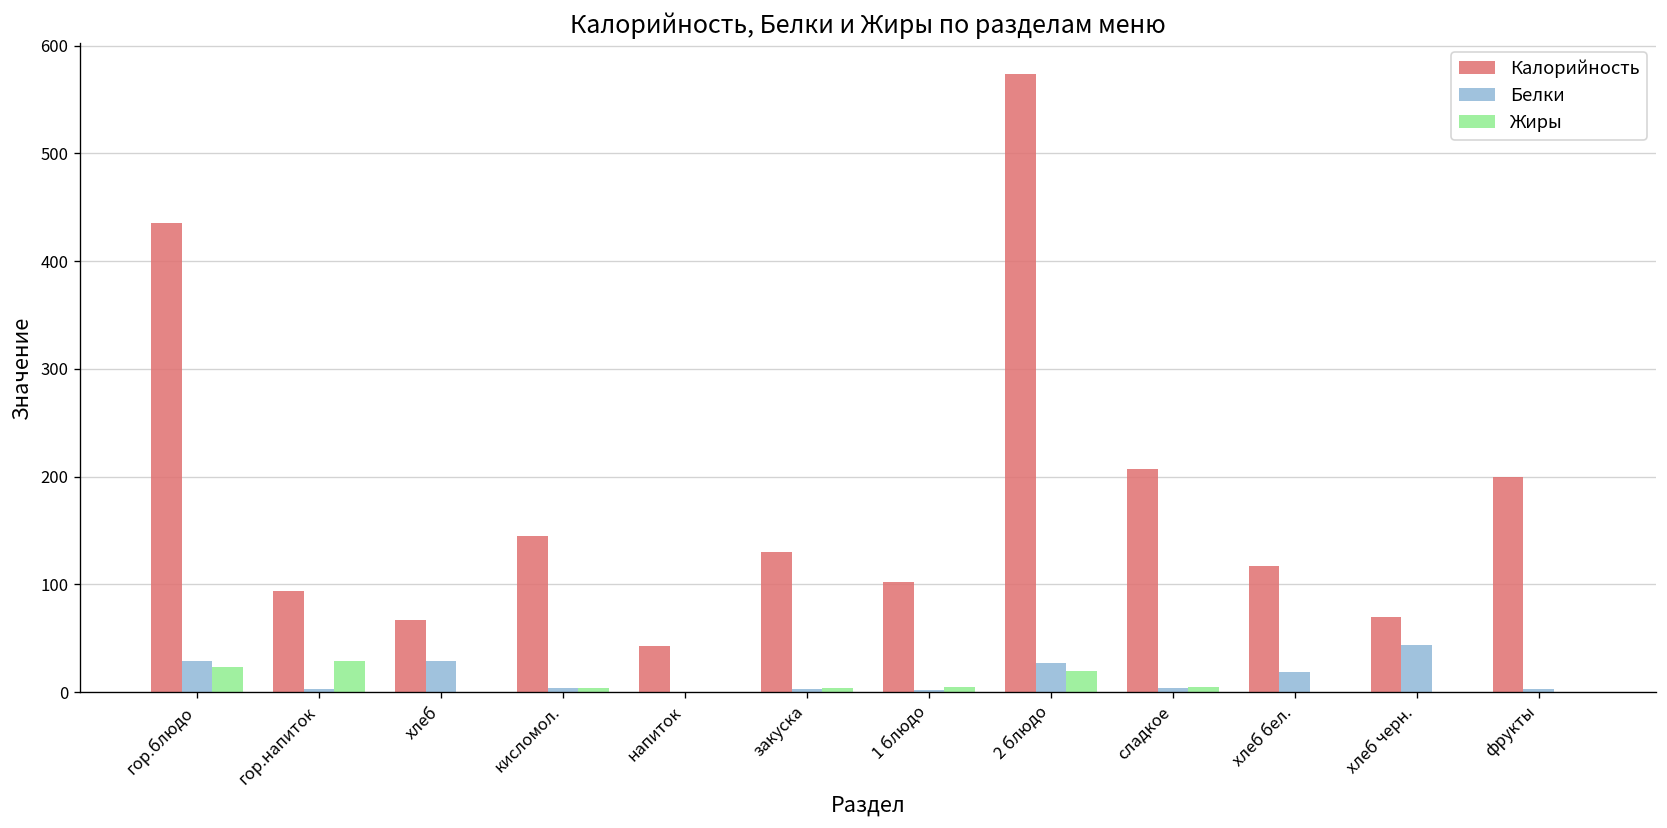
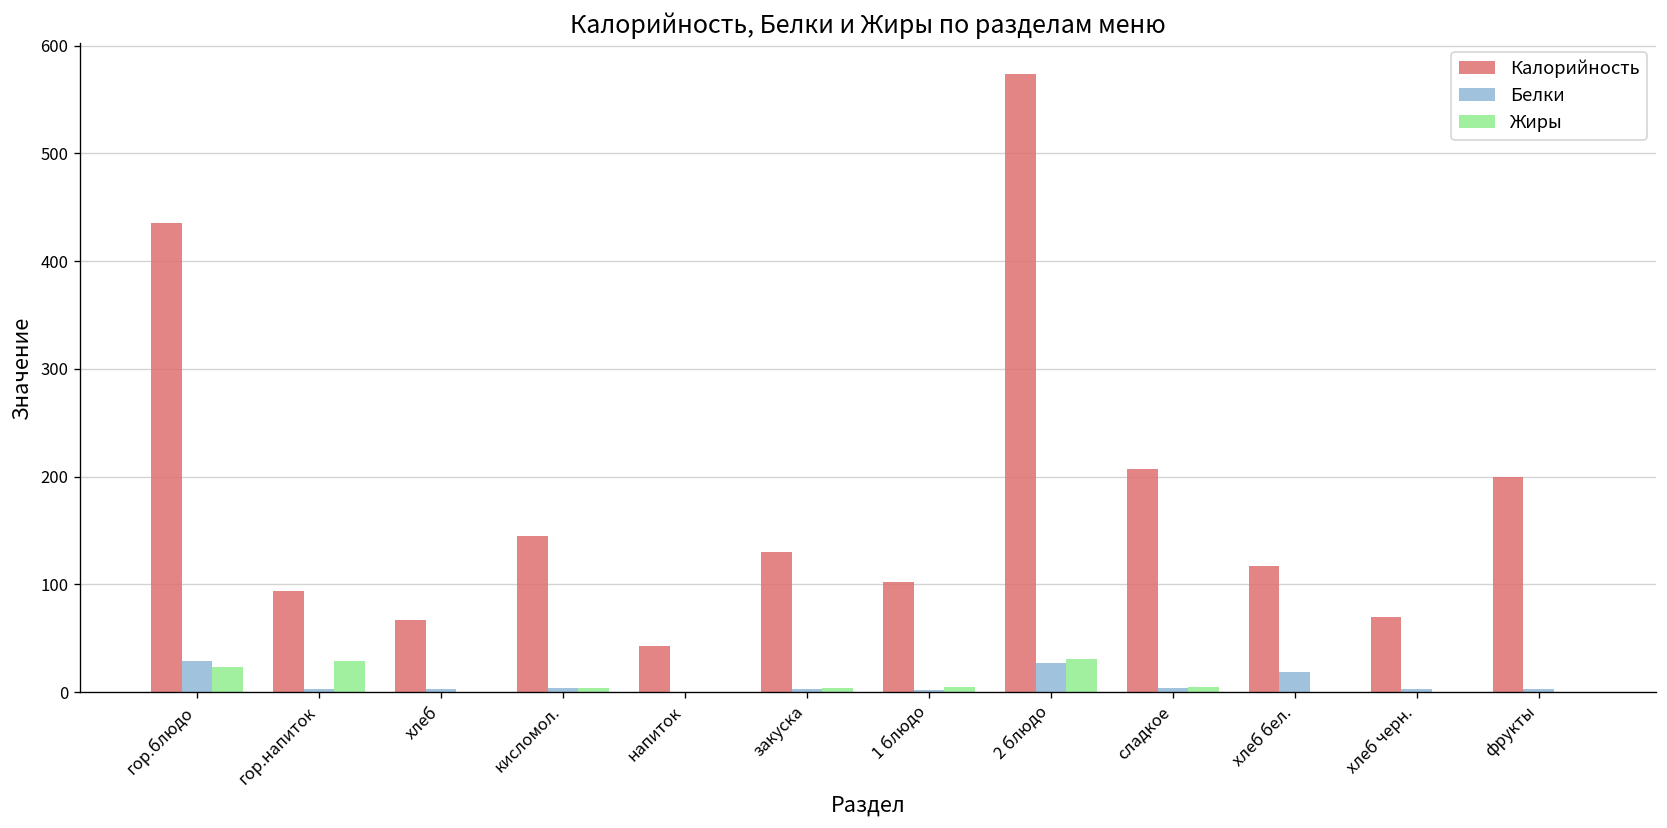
  {
    "Калорийность": {
      "гор.блюдо": 440,
      "гор.напиток": 90,
      "хлеб": 70,
      "кисломол.": 150,
      "напиток": 40,
      "закуска": 130,
      "1 блюдо": 100,
      "2 блюдо": 570,
      "сладкое": 210,
      "хлеб бел.": 120,
      "хлеб черн.": 70,
      "фрукты": 200
    },
    "Белки": {
      "гор.блюдо": 30,
      "гор.напиток": 0,
-     "хлеб": 30,
+     "хлеб": 0,
      "кисломол.": 0,
      "закуска": 0,
      "2 блюдо": 30,
      "сладкое": 0,
      "хлеб бел.": 20,
-     "хлеб черн.": 40,
+     "хлеб черн.": 0,
      "фрукты": 0
    },
    "Жиры": {
      "гор.блюдо": 20,
      "гор.напиток": 30,
      "кисломол.": 0,
      "закуска": 0,
      "1 блюдо": 0,
-     "2 блюдо": 20,
+     "2 блюдо": 30,
      "сладкое": 0,
      "фрукты": 0
    }
  }
